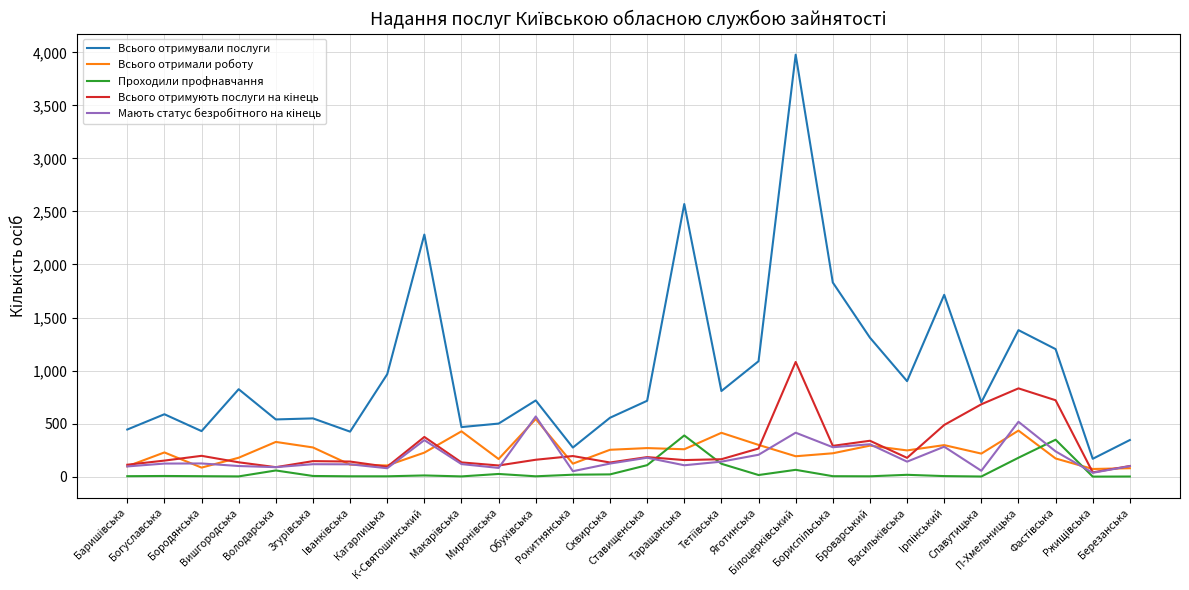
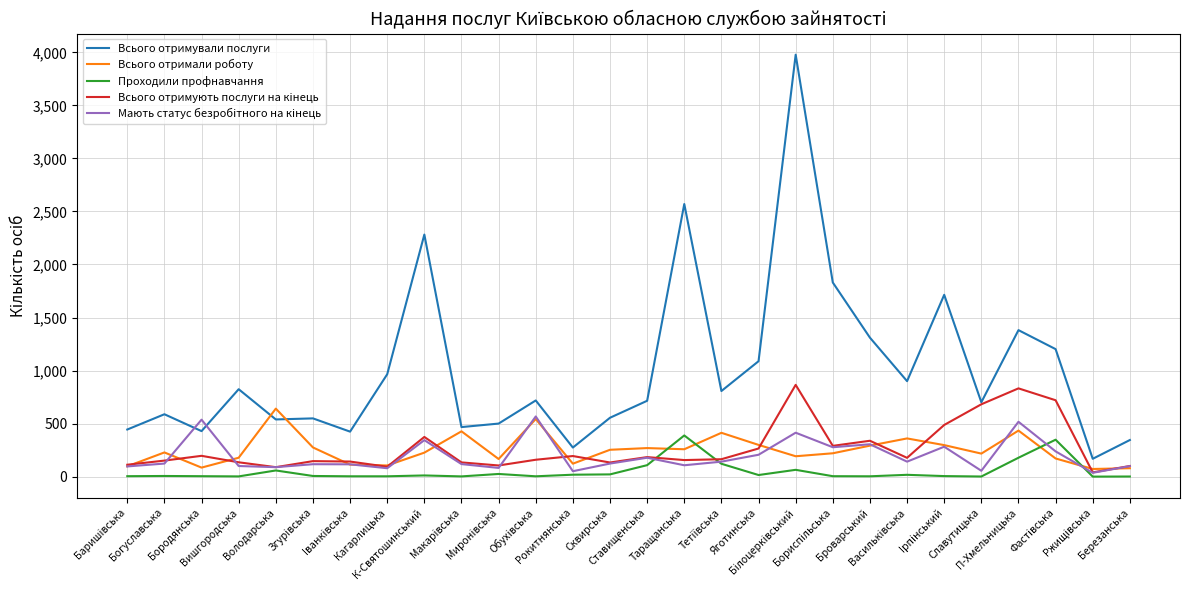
  {
    "Всього отримували послуги": {
      "Баришівська": "440",
      "Богуславська": "590",
      "Бородянська": "430",
      "Вишгородська": "820",
      "Володарська": "540",
      "Згурівська": "550",
      "Іванківська": "420",
      "Кагарлицька": "970",
      "К-Святошинський": "2,280",
      "Макарівська": "470",
      "Миронівська": "500",
      "Обухівська": "720",
      "Рокитнянська": "270",
      "Сквирська": "560",
      "Ставищенська": "720",
      "Таращанська": "2,570",
      "Тетіївська": "810",
      "Яготинська": "1,090",
      "Білоцерківський": "3,980",
      "Бориспільська": "1,830",
      "Броварський": "1,310",
      "Васильківська": "900",
      "Ірпінський": "1,710",
      "П-Хмельницька": "1,380",
      "Фастівська": "1,200",
      "Ржищівська": "170",
      "Березанська": "350"
    },
    "Всього отримали роботу": {
      "Богуславська": "230",
      "Бородянська": "90",
      "Вишгородська": "180",
-     "Володарська": "330",
+     "Володарська": "640",
      "Згурівська": "280",
      "К-Святошинський": "230",
      "Макарівська": "430",
      "Миронівська": "170",
      "Рокитнянська": "120",
      "Сквирська": "250",
      "Ставищенська": "270",
      "Таращанська": "260",
      "Тетіївська": "410",
      "Яготинська": "300",
      "Білоцерківський": "190",
      "Бориспільська": "220",
-     "Васильківська": "250",
+     "Васильківська": "360",
      "Славутицька": "220",
      "П-Хмельницька": "430",
      "Фастівська": "170",
      "Ржищівська": "70"
    },
    "Проходили профнавчання": {
      "Баришівська": "0",
      "Богуславська": "10",
      "Бородянська": "0",
      "Вишгородська": "0",
      "Володарська": "60",
      "Згурівська": "10",
      "Іванківська": "0",
      "Кагарлицька": "0",
      "К-Святошинський": "10",
      "Макарівська": "0",
      "Миронівська": "30",
      "Обухівська": "0",
      "Рокитнянська": "20",
      "Сквирська": "20",
      "Ставищенська": "110",
      "Таращанська": "390",
      "Яготинська": "20",
      "Білоцерківський": "60",
      "Бориспільська": "0",
      "Броварський": "0",
      "Васильківська": "20",
      "Ірпінський": "10",
      "Славутицька": "0",
      "П-Хмельницька": "180",
      "Фастівська": "350",
      "Ржищівська": "0",
      "Березанська": "0"
    },
    "Всього отримують послуги на кінець": {
      "Богуславська": "150",
      "Бородянська": "200",
      "Вишгородська": "140",
      "Згурівська": "150",
      "Іванківська": "140",
      "К-Святошинський": "370",
      "Обухівська": "160",
      "Рокитнянська": "190",
      "Таращанська": "160",
      "Яготинська": "270",
-     "Білоцерківський": "1,080",
+     "Білоцерківський": "870",
      "Броварський": "340",
      "Васильківська": "180",
      "Ірпінський": "490",
      "П-Хмельницька": "830",
      "Фастівська": "720"
    },
    "Мають статус безробітного на кінець": {
      "Богуславська": "120",
-     "Бородянська": "120",
+     "Бородянська": "540",
      "Вишгородська": "100",
      "Згурівська": "120",
      "К-Святошинський": "340",
      "Рокитнянська": "50",
      "Таращанська": "110",
      "Яготинська": "210",
      "Білоцерківський": "410",
      "Васильківська": "140",
      "Славутицька": "60",
      "П-Хмельницька": "520",
      "Фастівська": "240"
    }
  }
